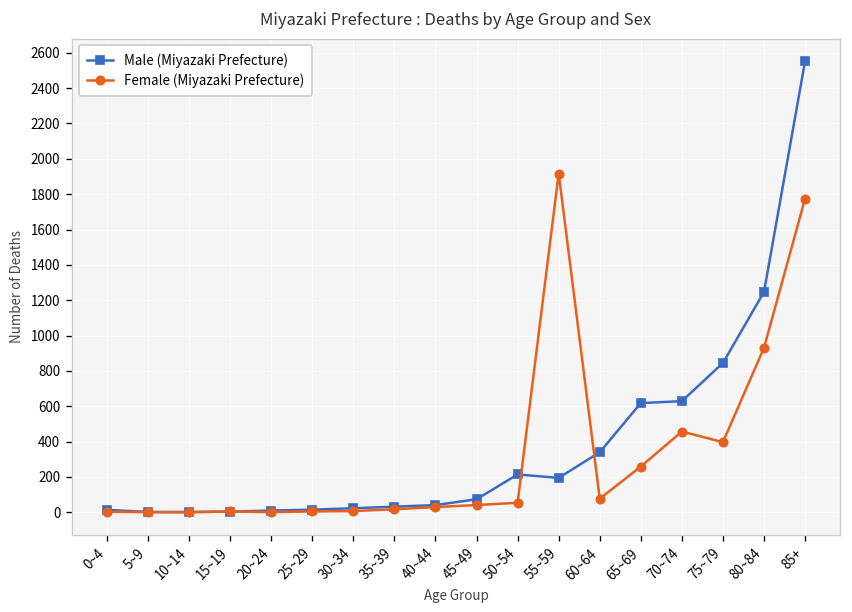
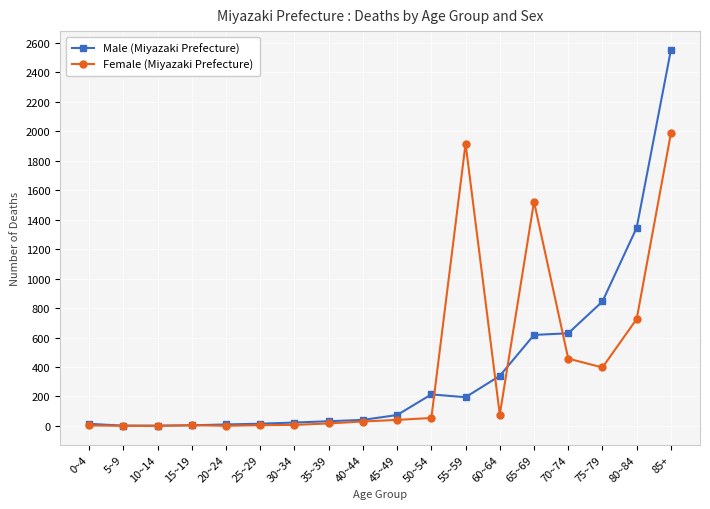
  {
    "Male (Miyazaki Prefecture)": {
      "45~49": 70,
      "50~54": 210,
      "55~59": 200,
      "60~64": 340,
      "65~69": 620,
      "70~74": 630,
      "75~79": 850,
-     "80~84": 1250,
+     "80~84": 1350,
      "85+": 2550
    },
    "Female (Miyazaki Prefecture)": {
      "45~49": 40,
      "50~54": 50,
      "55~59": 1920,
      "60~64": 80,
-     "65~69": 260,
+     "65~69": 1520,
      "70~74": 460,
      "75~79": 400,
-     "80~84": 930,
-     "85+": 1780
+     "80~84": 730,
+     "85+": 1990
    }
  }
